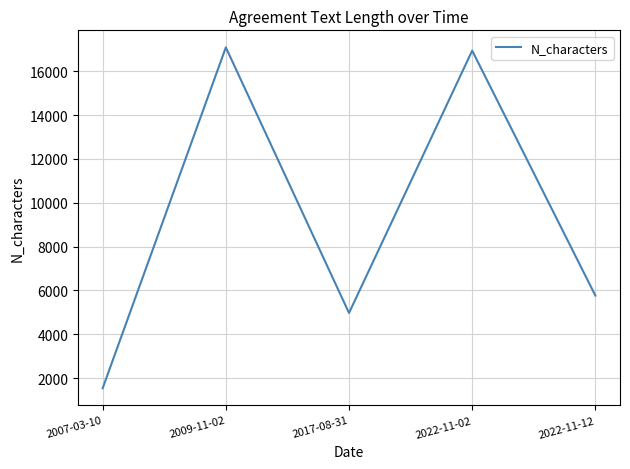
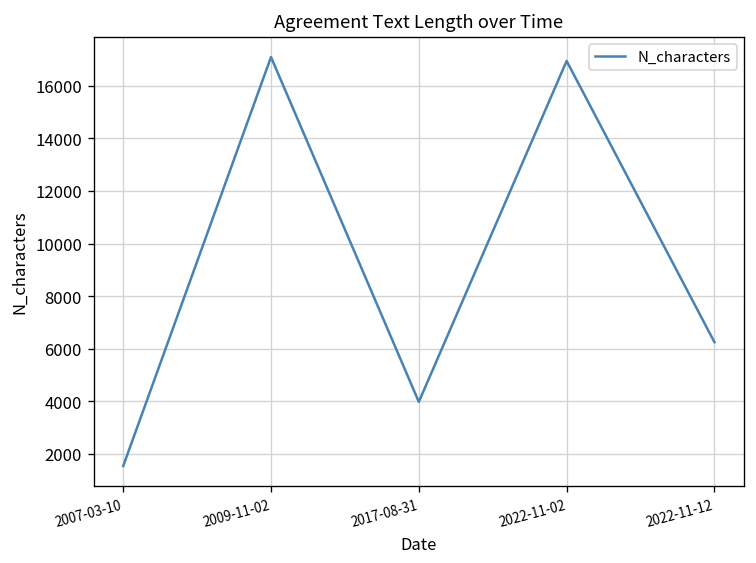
  {
    "2007-03-10": 1500,
    "2009-11-02": 17100,
-   "2017-08-31": 5000,
+   "2017-08-31": 4000,
    "2022-11-02": 16900,
-   "2022-11-12": 5800
+   "2022-11-12": 6200
  }
